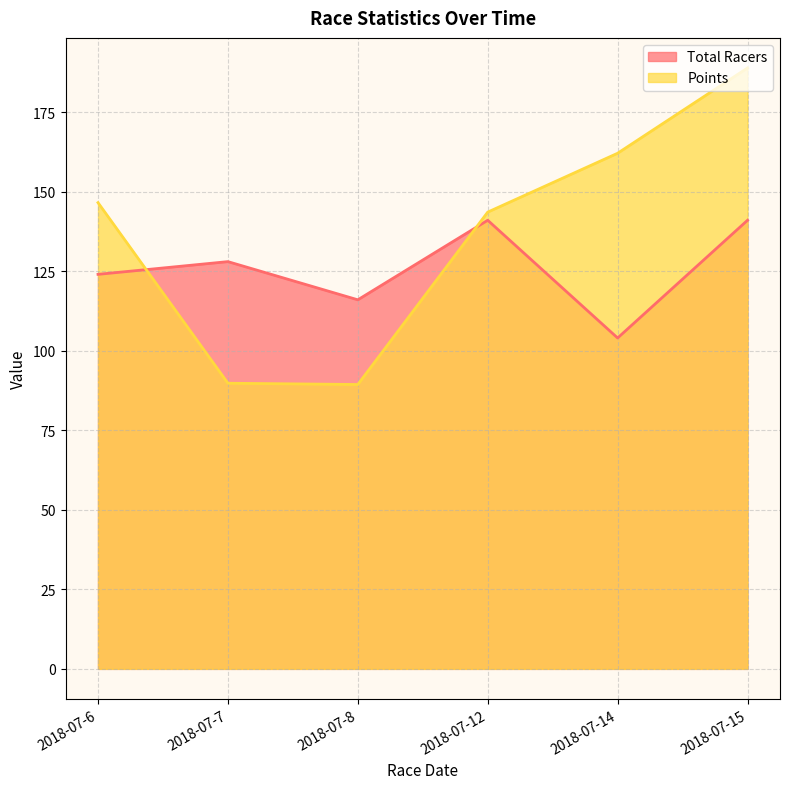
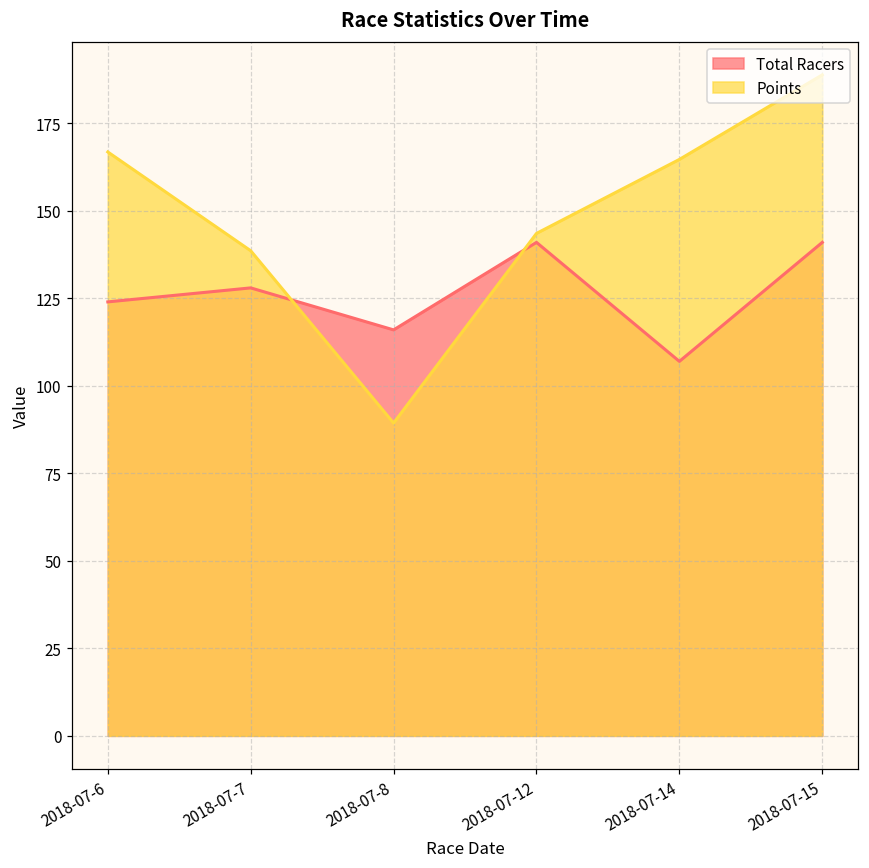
  {
    "Total Racers": {
      "2018-07-6": 124,
      "2018-07-7": 128,
      "2018-07-8": 116,
      "2018-07-12": 141,
-     "2018-07-14": 104,
+     "2018-07-14": 107,
      "2018-07-15": 141
    },
    "Points": {
-     "2018-07-6": 147,
-     "2018-07-7": 90,
+     "2018-07-6": 167,
+     "2018-07-7": 139,
      "2018-07-8": 89,
      "2018-07-12": 144,
-     "2018-07-14": 162
+     "2018-07-14": 165
    }
  }
